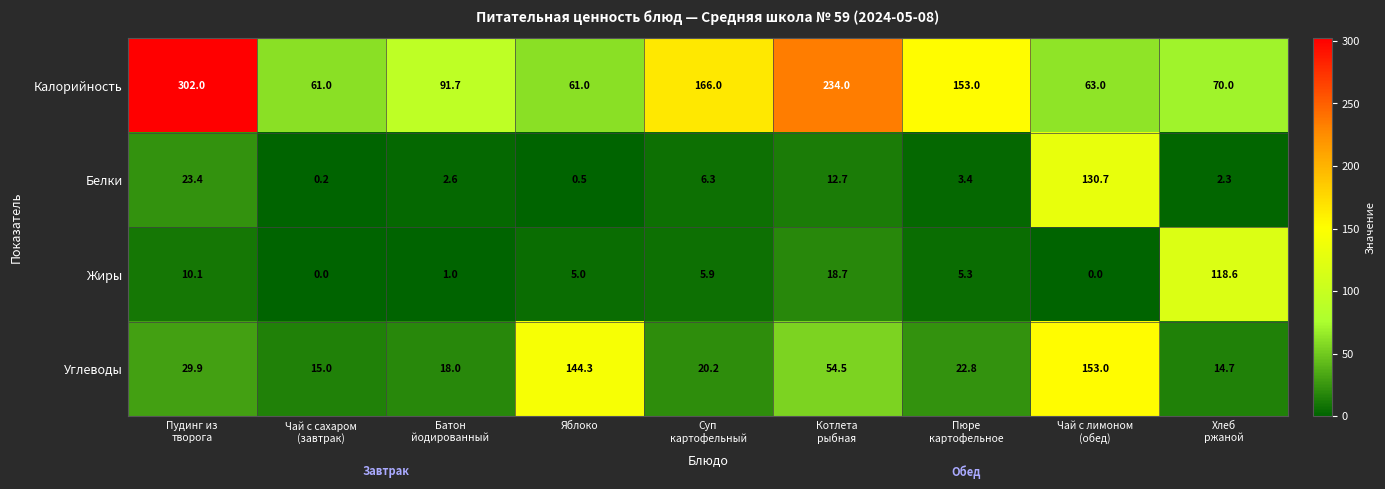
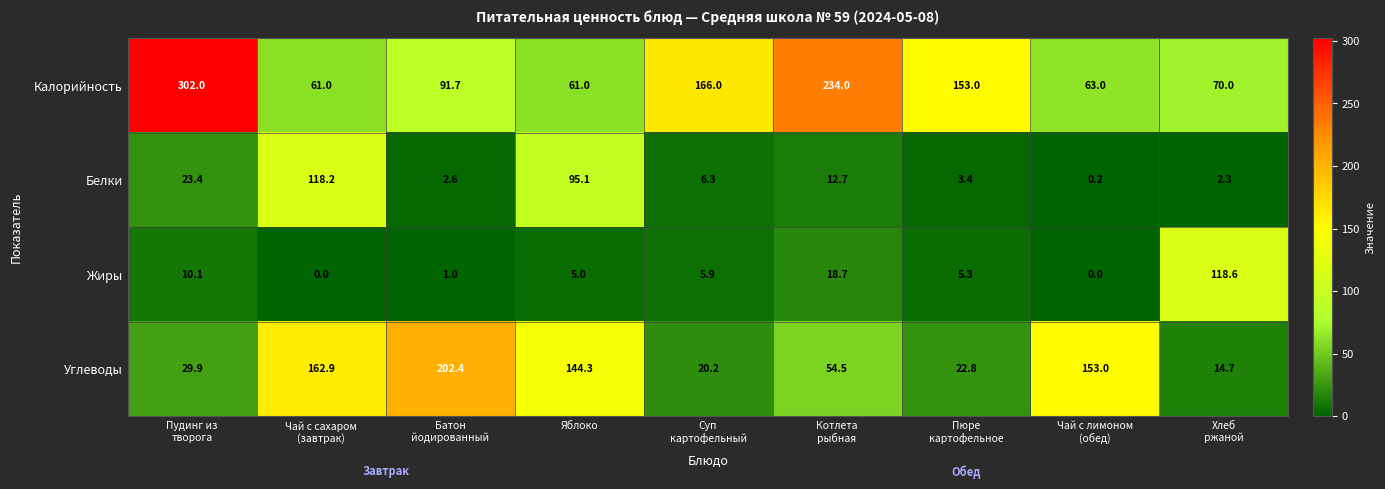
  {
    "Калорийность": {
      "Пудинг из творога": 302.0,
      "Чай с сахаром (завтрак)": 61.0,
      "Батон йодированный": 91.7,
      "Яблоко": 61.0,
      "Суп картофельный": 166.0,
      "Котлета рыбная": 234.0,
      "Пюре картофельное": 153.0,
      "Чай с лимоном (обед)": 63.0,
      "Хлеб ржаной": 70.0
    },
    "Белки": {
      "Пудинг из творога": 23.4,
-     "Чай с сахаром (завтрак)": 0.2,
+     "Чай с сахаром (завтрак)": 118.2,
      "Батон йодированный": 2.6,
-     "Яблоко": 0.5,
+     "Яблоко": 95.1,
      "Суп картофельный": 6.3,
      "Котлета рыбная": 12.7,
      "Пюре картофельное": 3.4,
-     "Чай с лимоном (обед)": 130.7,
+     "Чай с лимоном (обед)": 0.2,
      "Хлеб ржаной": 2.3
    },
    "Жиры": {
      "Пудинг из творога": 10.1,
      "Чай с сахаром (завтрак)": 0.0,
      "Батон йодированный": 1.0,
      "Яблоко": 5.0,
      "Суп картофельный": 5.9,
      "Котлета рыбная": 18.7,
      "Пюре картофельное": 5.3,
      "Чай с лимоном (обед)": 0.0,
      "Хлеб ржаной": 118.6
    },
    "Углеводы": {
      "Пудинг из творога": 29.9,
-     "Чай с сахаром (завтрак)": 15.0,
-     "Батон йодированный": 18.0,
+     "Чай с сахаром (завтрак)": 162.9,
+     "Батон йодированный": 202.4,
      "Яблоко": 144.3,
      "Суп картофельный": 20.2,
      "Котлета рыбная": 54.5,
      "Пюре картофельное": 22.8,
      "Чай с лимоном (обед)": 153.0,
      "Хлеб ржаной": 14.7
    }
  }
